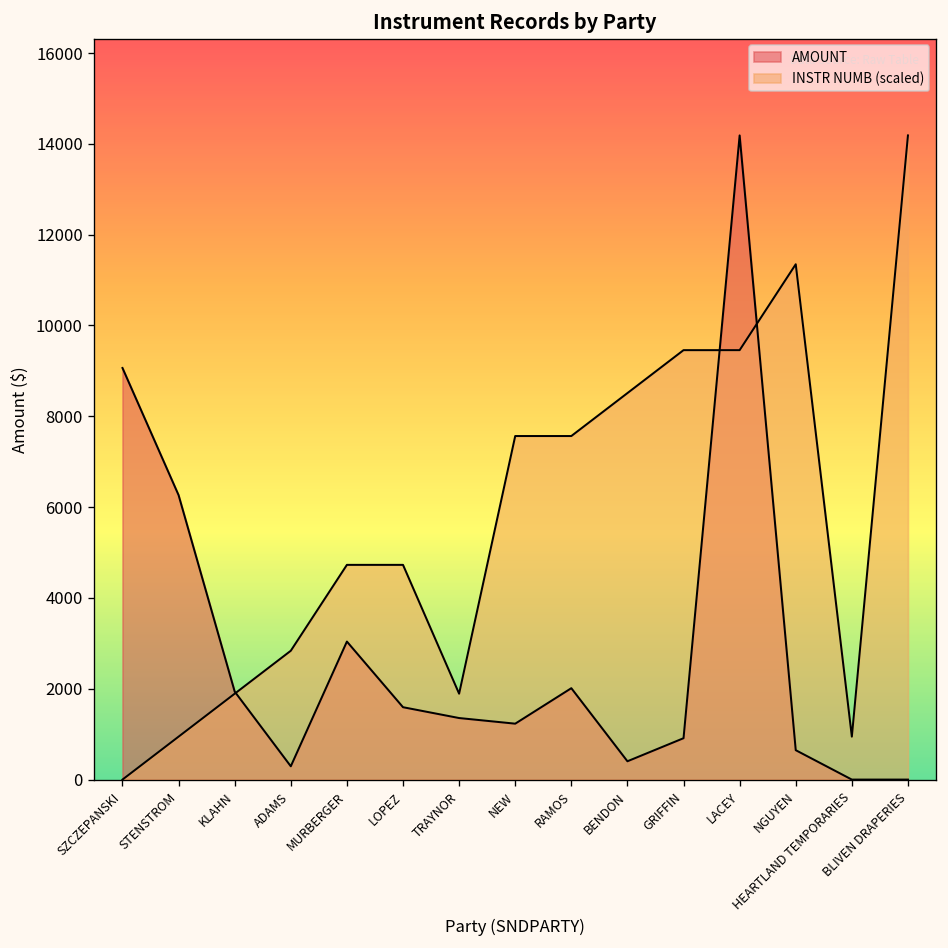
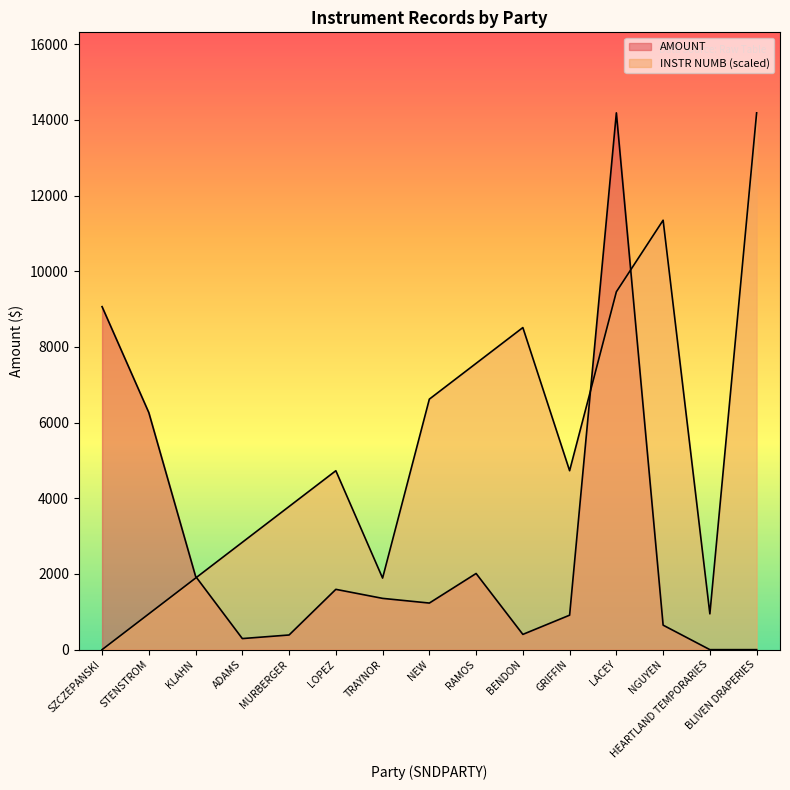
  {
    "AMOUNT": {
      "SZCZEPANSKI": 9100,
      "STENSTROM": 6300,
      "ADAMS": 300,
-     "MURBERGER": 3000,
+     "MURBERGER": 400,
      "LOPEZ": 1600,
      "TRAYNOR": 1400,
      "NEW": 1200,
      "RAMOS": 2000,
      "BENDON": 400,
      "GRIFFIN": 900,
      "LACEY": 14200,
      "NGUYEN": 600,
      "HEARTLAND TEMPORARIES": 0,
      "BLIVEN DRAPERIES": 0
    },
    "INSTR NUMB (scaled)": {
      "SZCZEPANSKI": 0,
      "STENSTROM": 900,
      "ADAMS": 2800,
-     "MURBERGER": 4700,
+     "MURBERGER": 3800,
      "LOPEZ": 4700,
      "TRAYNOR": 1900,
-     "NEW": 7600,
+     "NEW": 6600,
      "RAMOS": 7600,
      "BENDON": 8500,
-     "GRIFFIN": 9500,
+     "GRIFFIN": 4700,
      "LACEY": 9500,
      "NGUYEN": 11300,
      "HEARTLAND TEMPORARIES": 900,
      "BLIVEN DRAPERIES": 14200
    }
  }
